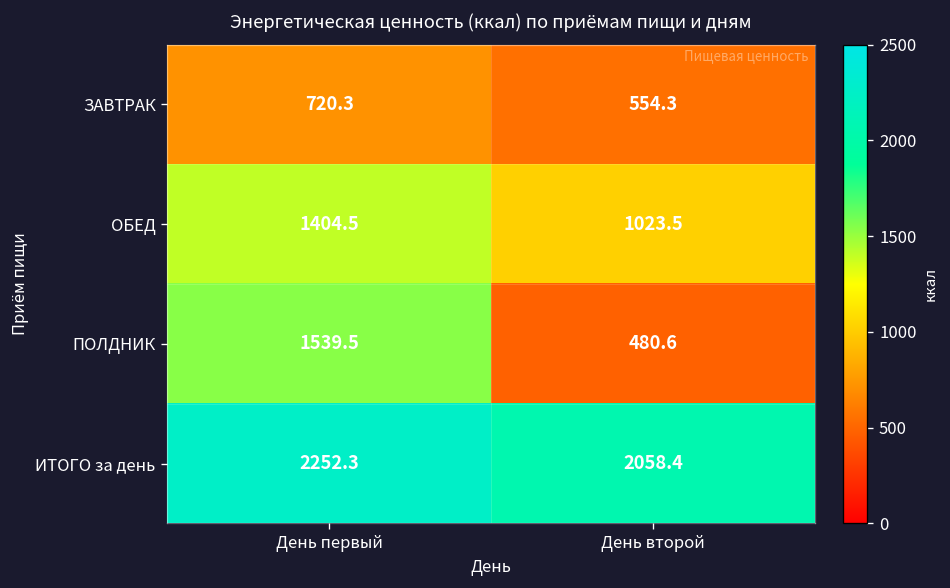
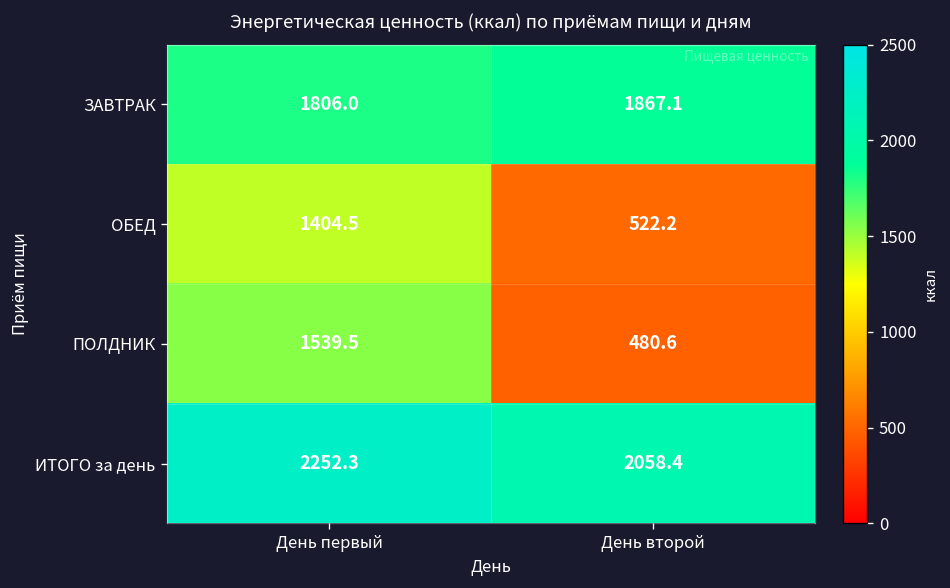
  {
    "ЗАВТРАК": {
-     "День первый": 720.3,
-     "День второй": 554.3
+     "День первый": 1806.0,
+     "День второй": 1867.1
    },
    "ОБЕД": {
      "День первый": 1404.5,
-     "День второй": 1023.5
+     "День второй": 522.2
    },
    "ПОЛДНИК": {
      "День первый": 1539.5,
      "День второй": 480.6
    },
    "ИТОГО за день": {
      "День первый": 2252.3,
      "День второй": 2058.4
    }
  }
